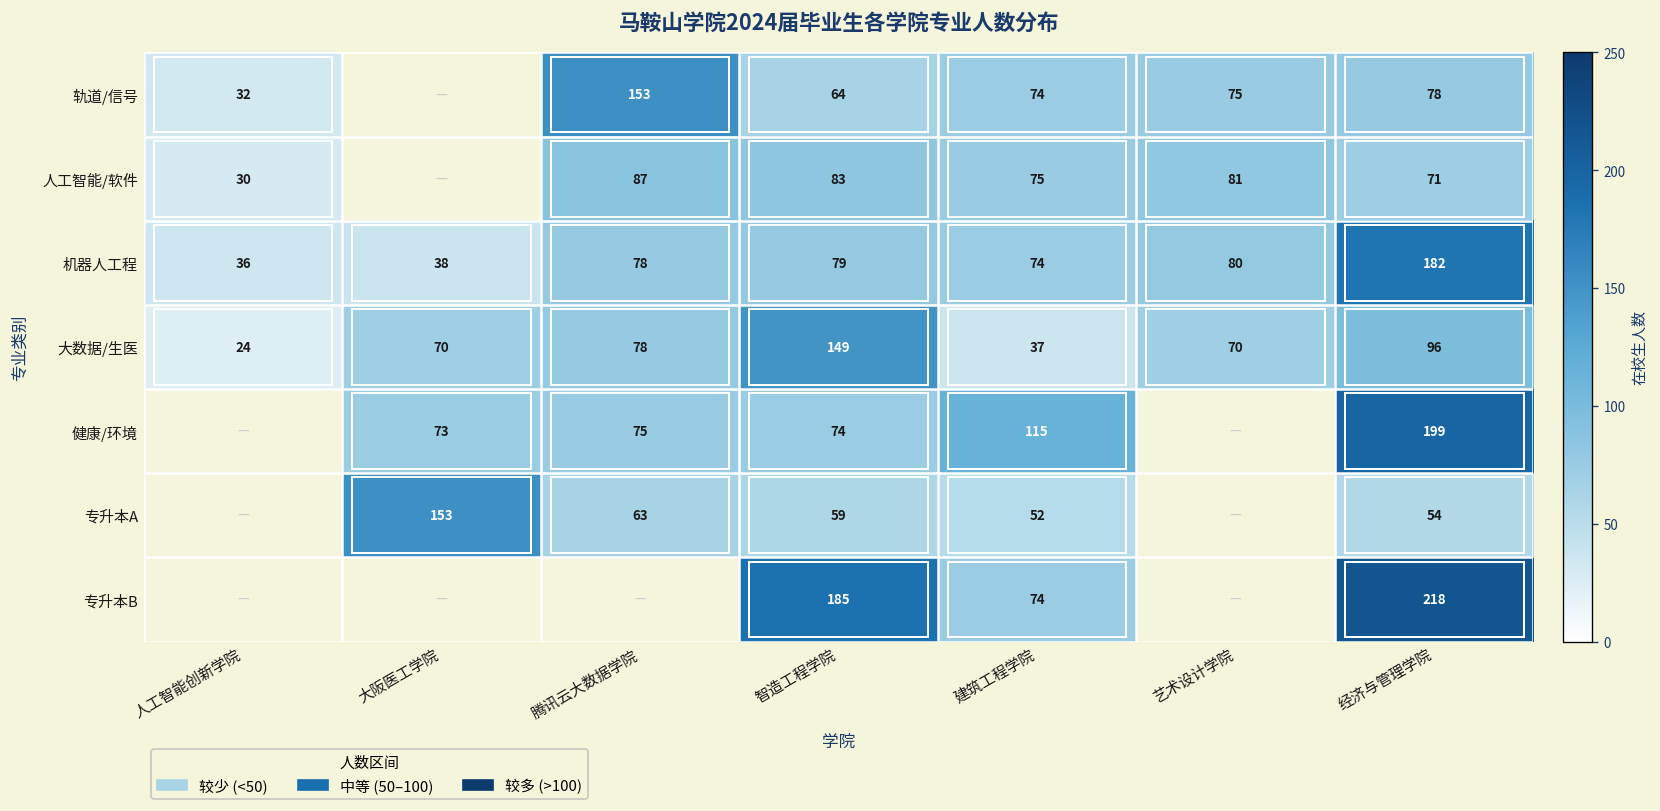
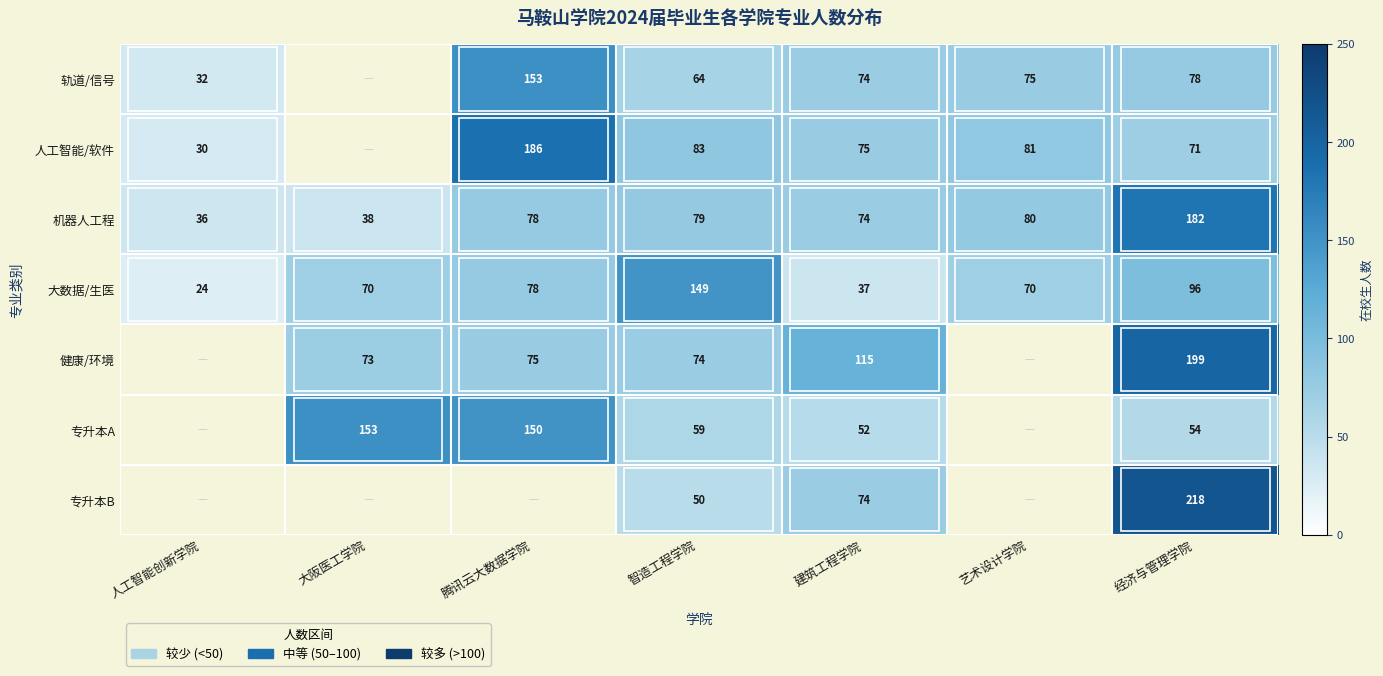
  {
    "轨道/信号": {
      "人工智能创新学院": 32,
      "腾讯云大数据学院": 153,
      "智造工程学院": 64,
      "建筑工程学院": 74,
      "艺术设计学院": 75,
      "经济与管理学院": 78
    },
    "人工智能/软件": {
      "人工智能创新学院": 30,
-     "腾讯云大数据学院": 87,
+     "腾讯云大数据学院": 186,
      "智造工程学院": 83,
      "建筑工程学院": 75,
      "艺术设计学院": 81,
      "经济与管理学院": 71
    },
    "机器人工程": {
      "人工智能创新学院": 36,
      "大阪医工学院": 38,
      "腾讯云大数据学院": 78,
      "智造工程学院": 79,
      "建筑工程学院": 74,
      "艺术设计学院": 80,
      "经济与管理学院": 182
    },
    "大数据/生医": {
      "人工智能创新学院": 24,
      "大阪医工学院": 70,
      "腾讯云大数据学院": 78,
      "智造工程学院": 149,
      "建筑工程学院": 37,
      "艺术设计学院": 70,
      "经济与管理学院": 96
    },
    "健康/环境": {
      "大阪医工学院": 73,
      "腾讯云大数据学院": 75,
      "智造工程学院": 74,
      "建筑工程学院": 115,
      "经济与管理学院": 199
    },
    "专升本A": {
      "大阪医工学院": 153,
-     "腾讯云大数据学院": 63,
+     "腾讯云大数据学院": 150,
      "智造工程学院": 59,
      "建筑工程学院": 52,
      "经济与管理学院": 54
    },
    "专升本B": {
-     "智造工程学院": 185,
+     "智造工程学院": 50,
      "建筑工程学院": 74,
      "经济与管理学院": 218
    }
  }
